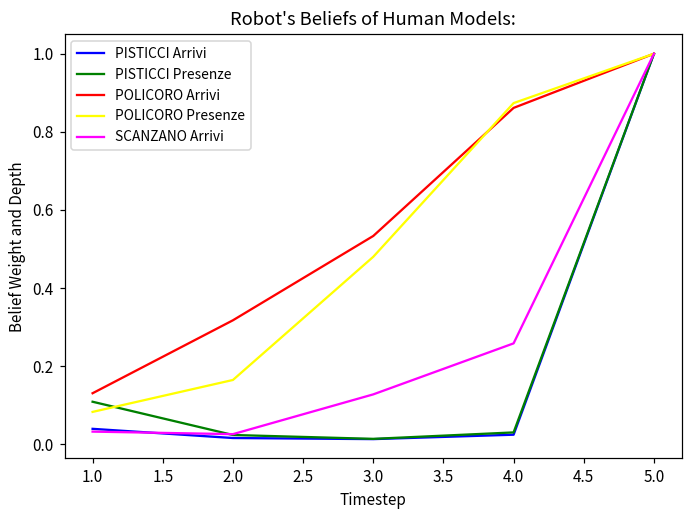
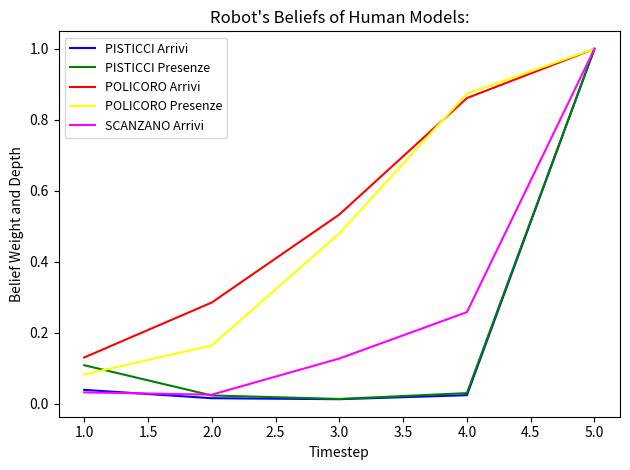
  {
    "PISTICCI Arrivi": {
      "1.0": 0.04,
      "2.0": 0.02
    },
    "PISTICCI Presenze": {
      "1.0": 0.11
    },
    "POLICORO Arrivi": {
      "1.0": 0.13,
-     "2.0": 0.32,
+     "2.0": 0.29,
      "3.0": 0.53,
      "4.0": 0.86
    },
    "POLICORO Presenze": {
      "1.0": 0.08,
      "2.0": 0.16,
      "3.0": 0.48,
      "4.0": 0.87
    },
    "SCANZANO Arrivi": {
      "1.0": 0.03,
      "3.0": 0.13,
      "4.0": 0.26
    }
  }
